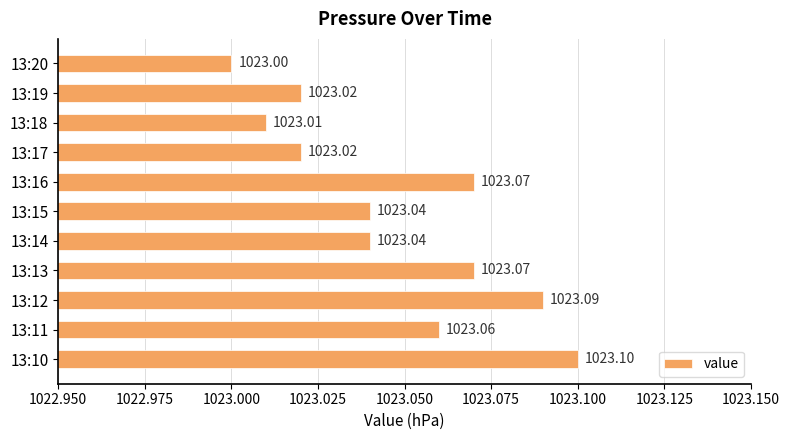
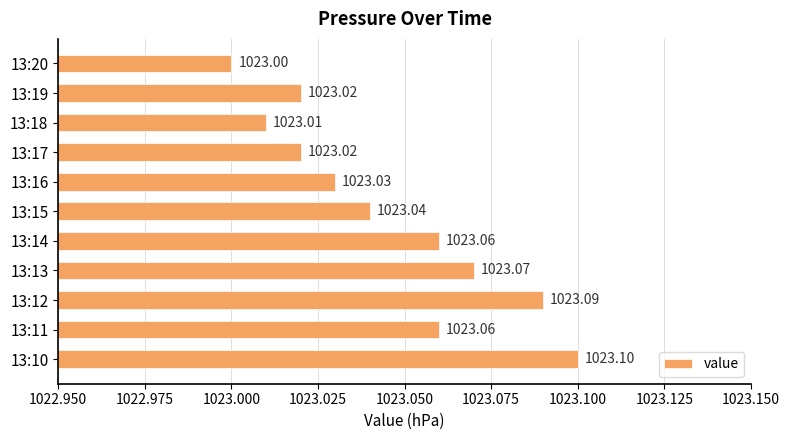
  {
    "13:20": 1023.00,
    "13:19": 1023.02,
    "13:18": 1023.01,
    "13:17": 1023.02,
-   "13:16": 1023.07,
+   "13:16": 1023.03,
    "13:15": 1023.04,
-   "13:14": 1023.04,
+   "13:14": 1023.06,
    "13:13": 1023.07,
    "13:12": 1023.09,
    "13:11": 1023.06,
    "13:10": 1023.10
  }
